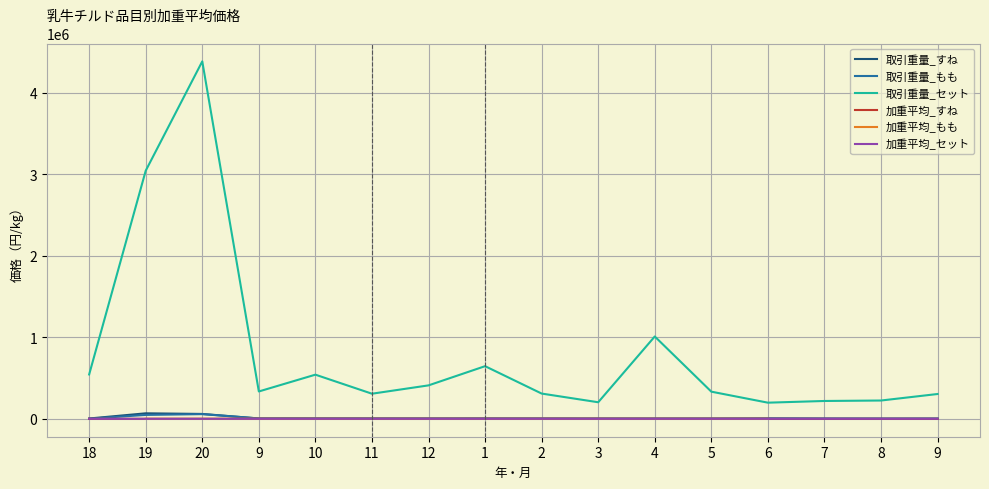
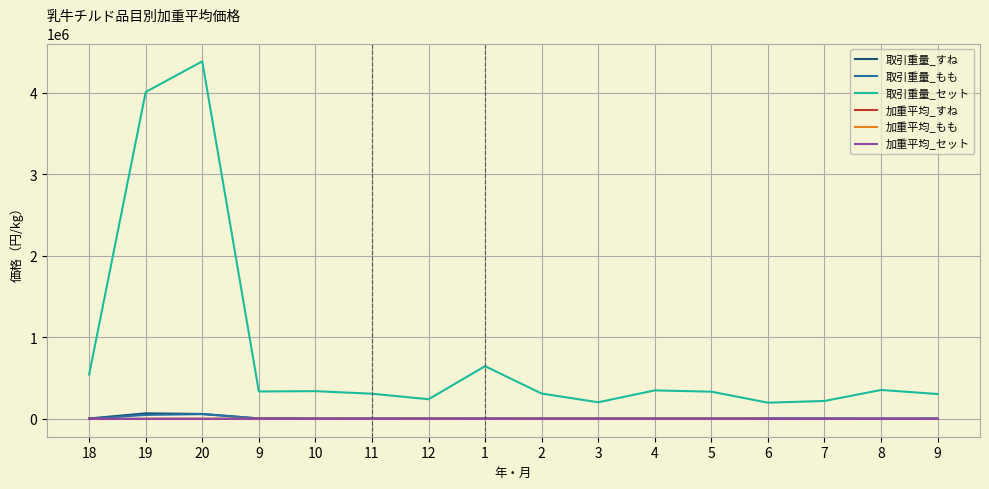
  {
    "取引重量_セット": {
      "18": 500000,
-     "19": 3000000,
+     "19": 4000000,
      "20": 4400000,
-     "10": 500000,
+     "10": 300000,
      "11": 300000,
-     "12": 400000,
+     "12": 200000,
      "1": 600000,
      "2": 300000,
      "3": 200000,
-     "4": 1000000,
+     "4": 300000,
      "5": 300000,
      "6": 200000,
      "7": 200000,
-     "8": 200000
+     "8": 400000
    }
  }
